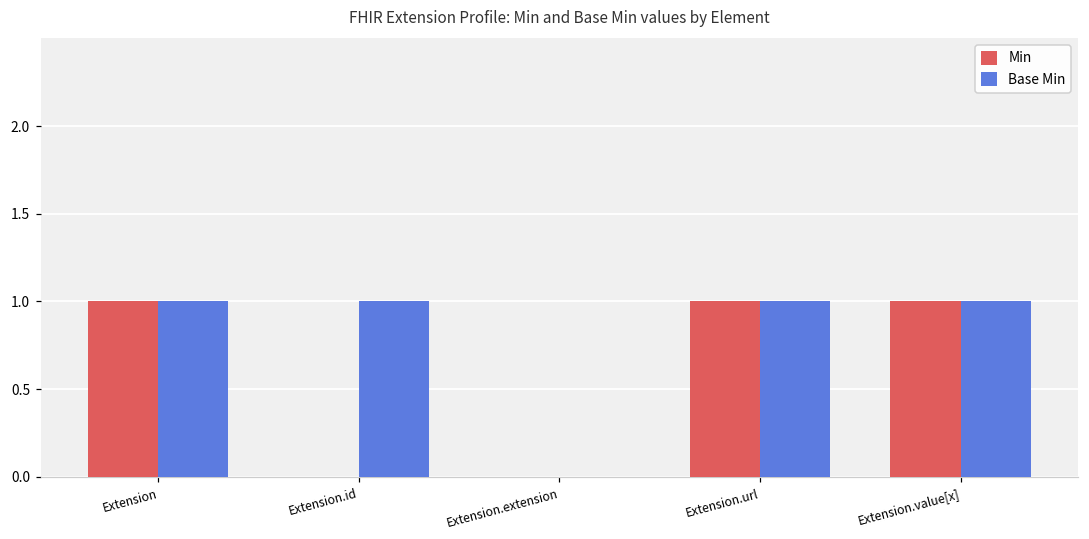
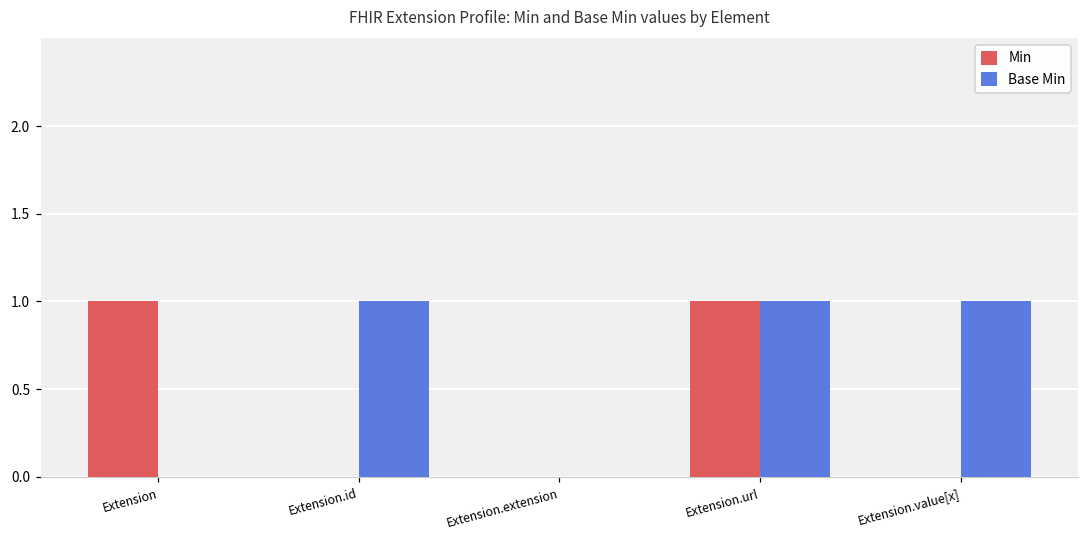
  {
    "Min": {
      "Extension": 1,
      "Extension.id": 0,
      "Extension.extension": 0,
      "Extension.url": 1,
-     "Extension.value[x]": 1
+     "Extension.value[x]": 0
    },
    "Base Min": {
-     "Extension": 1,
+     "Extension": 0,
      "Extension.id": 1,
      "Extension.extension": 0,
      "Extension.url": 1,
      "Extension.value[x]": 1
    }
  }
